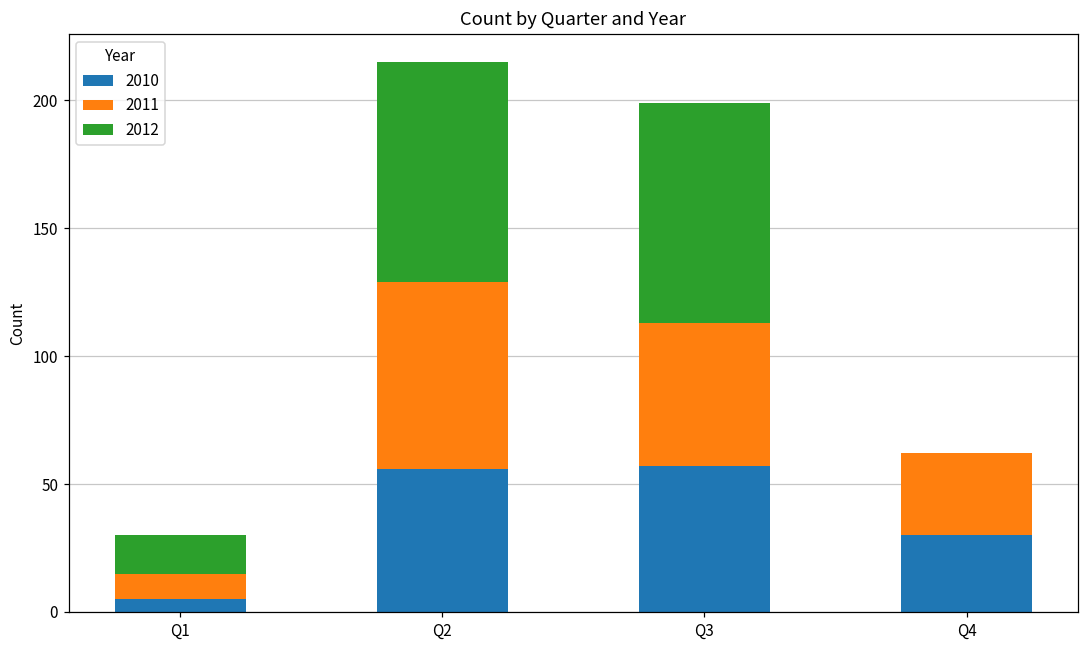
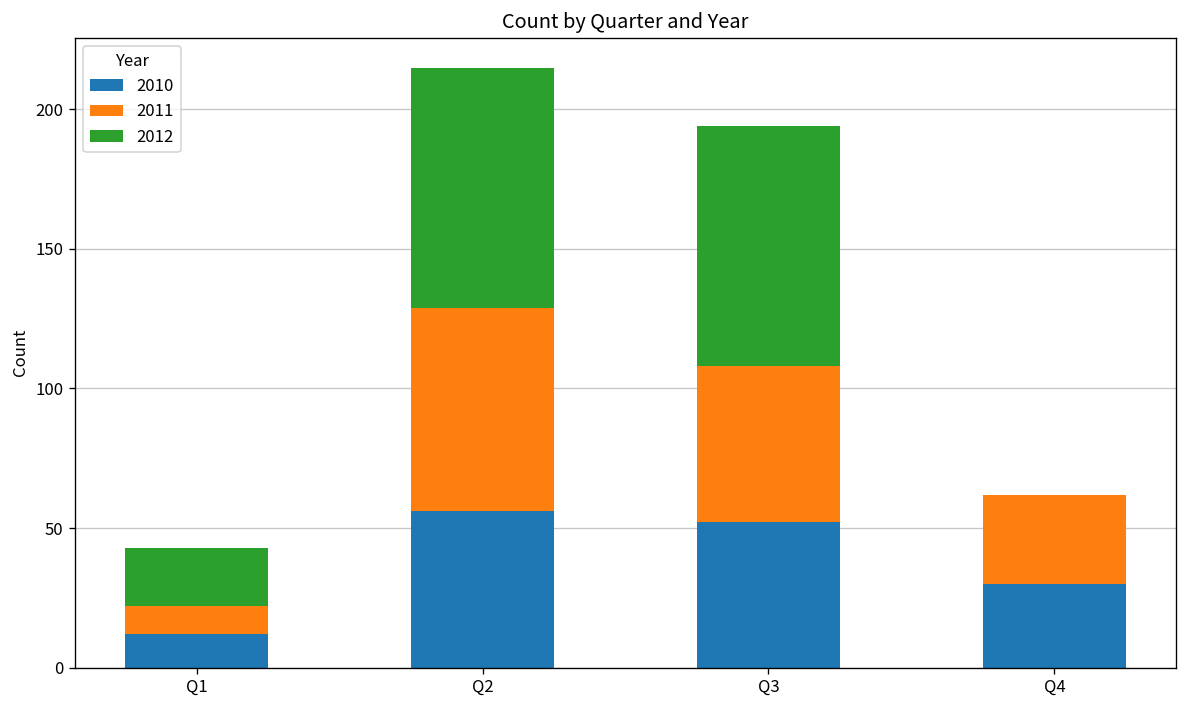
  {
    "2010": {
-     "Q1": 5,
+     "Q1": 12,
      "Q2": 56,
-     "Q3": 57,
+     "Q3": 52,
      "Q4": 30
    },
    "2011": {
      "Q1": 10,
      "Q2": 73,
      "Q3": 56,
      "Q4": 32
    },
    "2012": {
-     "Q1": 15,
+     "Q1": 21,
      "Q2": 86,
      "Q3": 86,
      "Q4": 0
    }
  }
